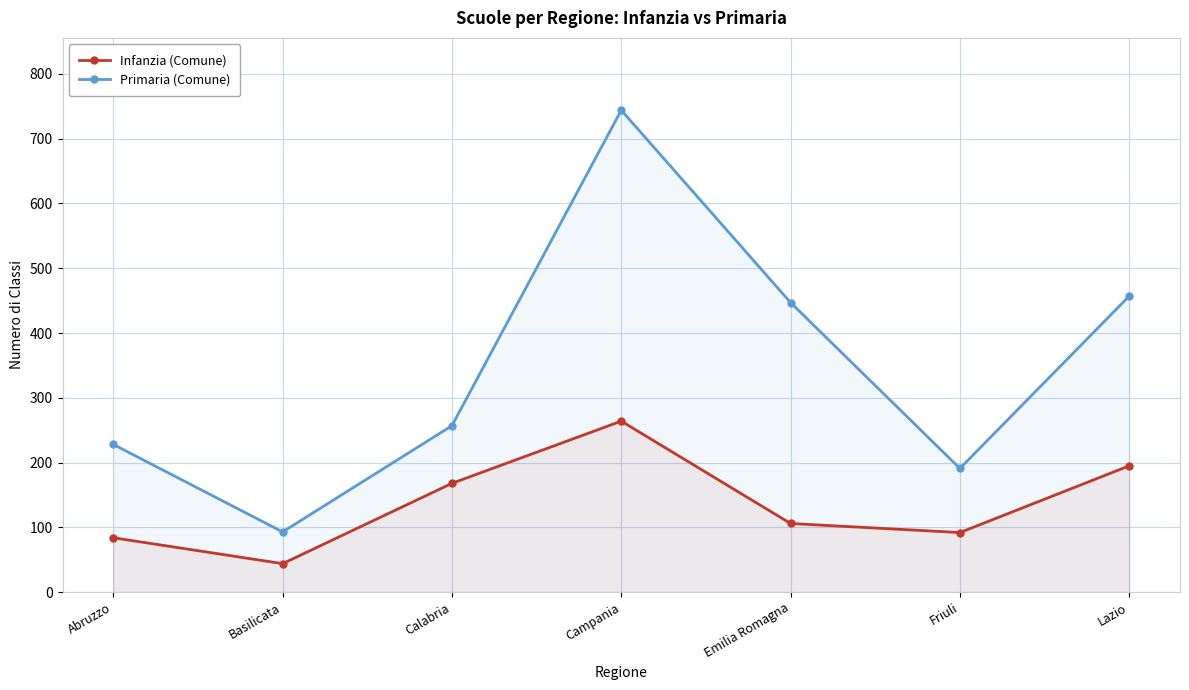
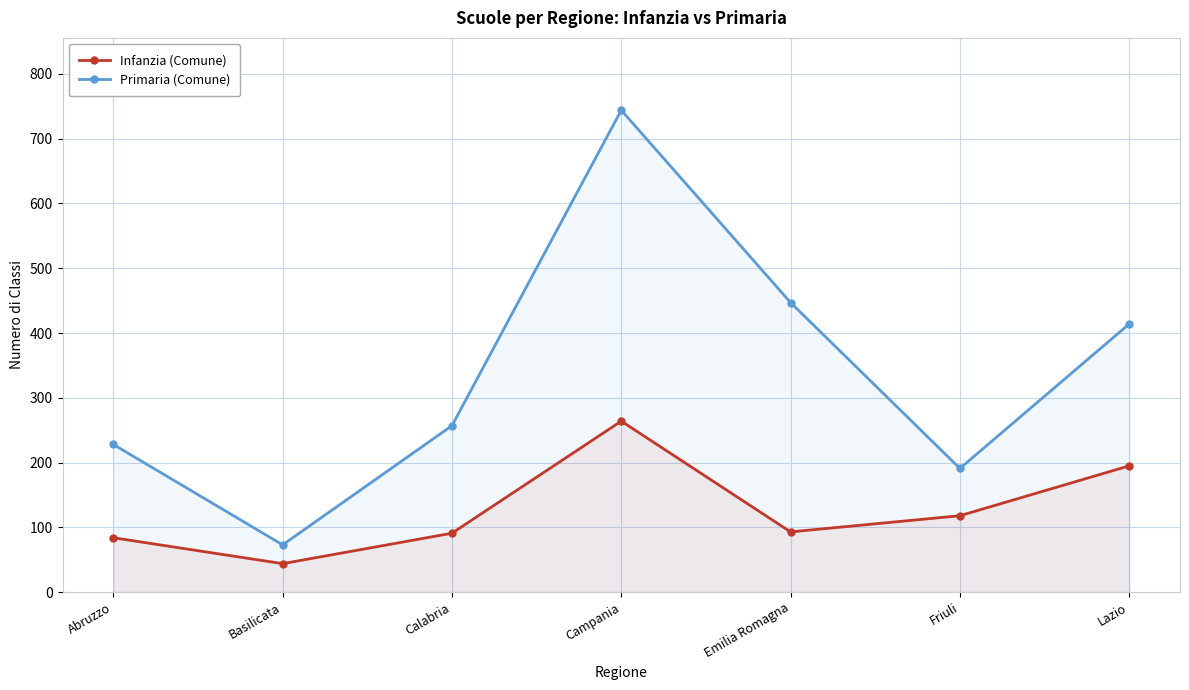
  {
    "Infanzia (Comune)": {
      "Abruzzo": 80,
      "Basilicata": 40,
-     "Calabria": 170,
+     "Calabria": 90,
      "Campania": 260,
-     "Emilia Romagna": 110,
-     "Friuli": 90,
+     "Emilia Romagna": 90,
+     "Friuli": 120,
      "Lazio": 200
    },
    "Primaria (Comune)": {
      "Abruzzo": 230,
-     "Basilicata": 90,
+     "Basilicata": 70,
      "Calabria": 260,
      "Campania": 740,
      "Emilia Romagna": 450,
      "Friuli": 190,
-     "Lazio": 460
+     "Lazio": 410
    }
  }
